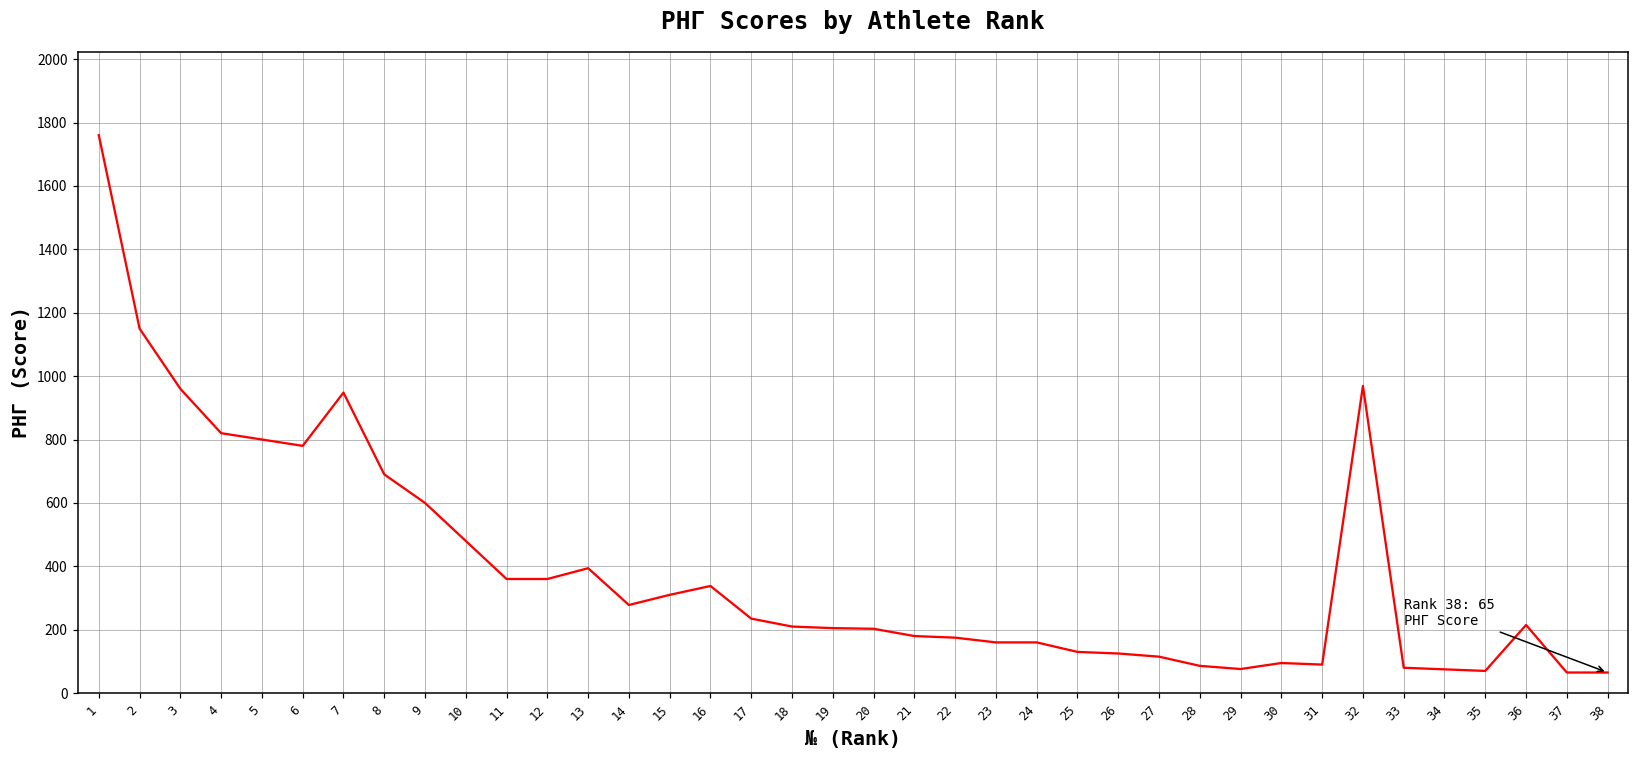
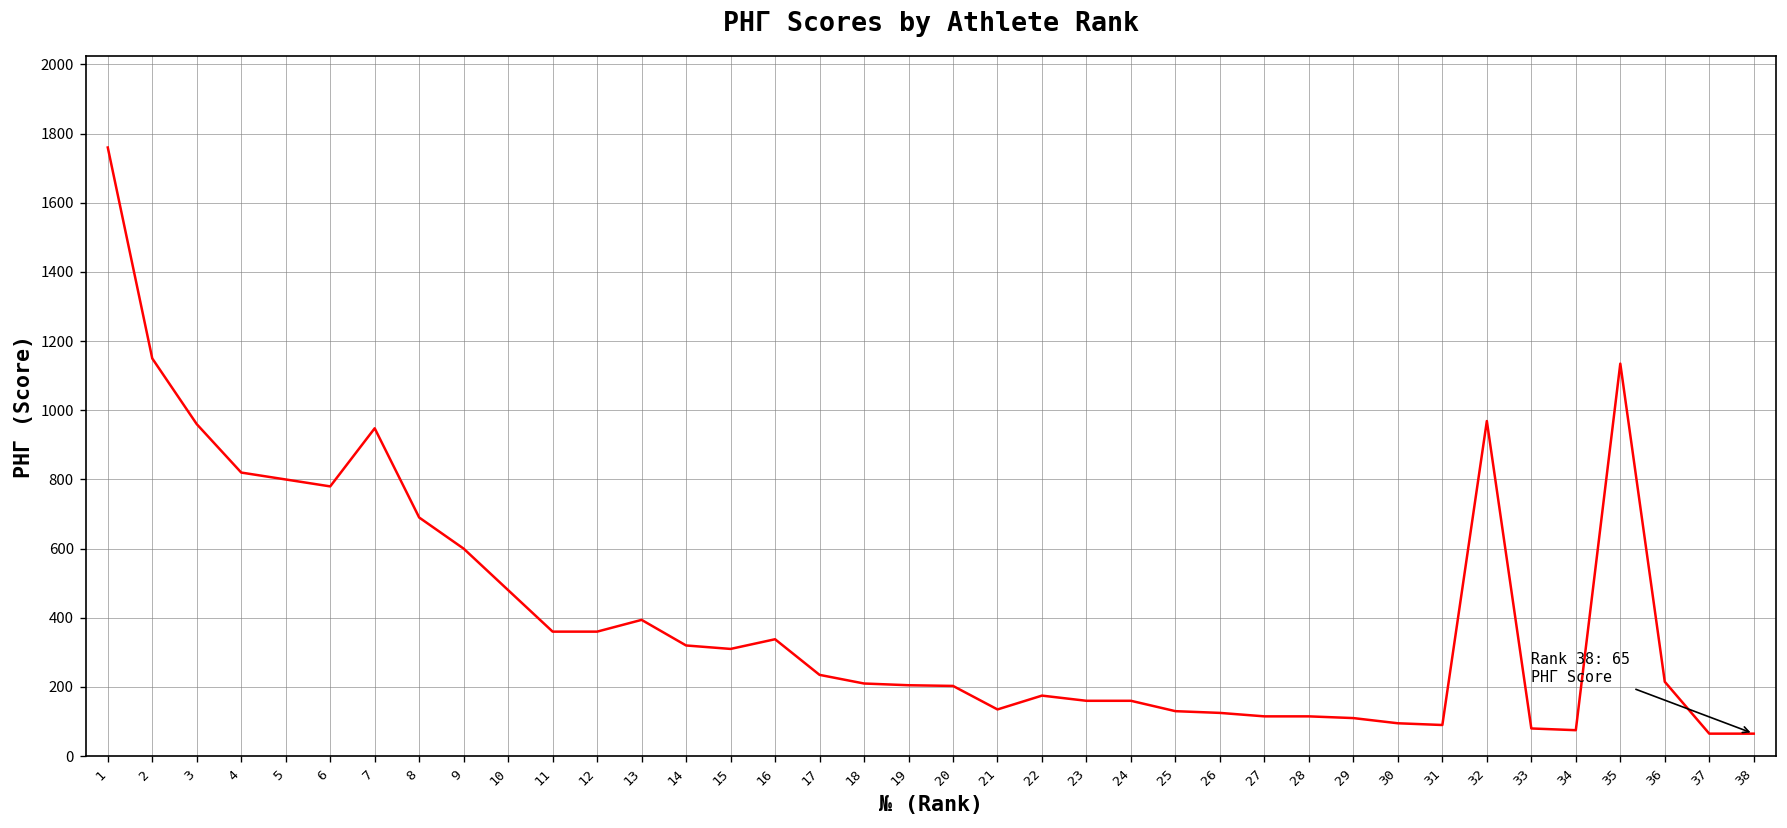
  {
    "1": 1760,
    "2": 1150,
    "3": 960,
    "4": 820,
    "5": 800,
    "6": 780,
    "7": 950,
    "8": 690,
    "9": 600,
    "10": 480,
    "11": 360,
    "12": 360,
    "13": 390,
-   "14": 280,
+   "14": 320,
    "15": 310,
    "16": 340,
    "17": 240,
    "18": 210,
    "19": 210,
    "20": 200,
-   "21": 180,
+   "21": 140,
    "22": 180,
    "23": 160,
    "24": 160,
    "25": 130,
    "26": 130,
    "27": 120,
-   "28": 90,
-   "29": 80,
+   "28": 120,
+   "29": 110,
    "30": 100,
    "31": 90,
    "32": 970,
-   "35": 70,
+   "35": 1140,
    "37": 70,
    "38": 70
  }
